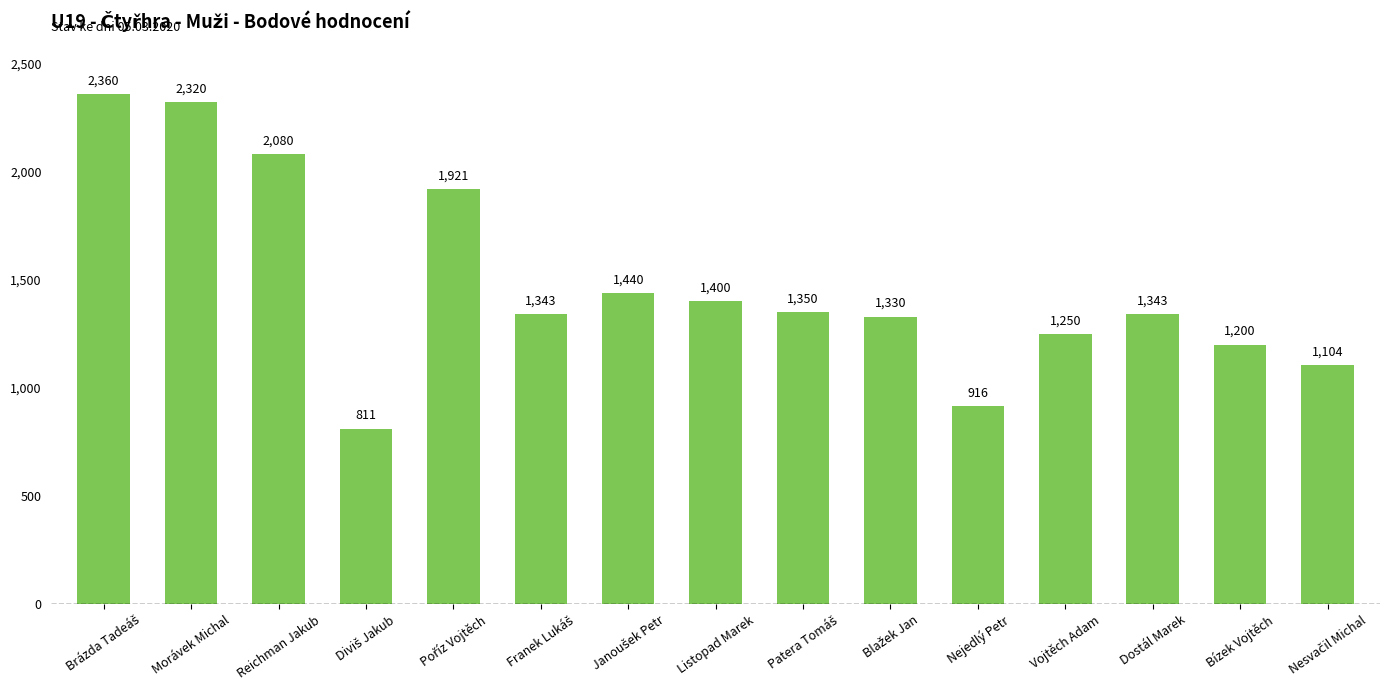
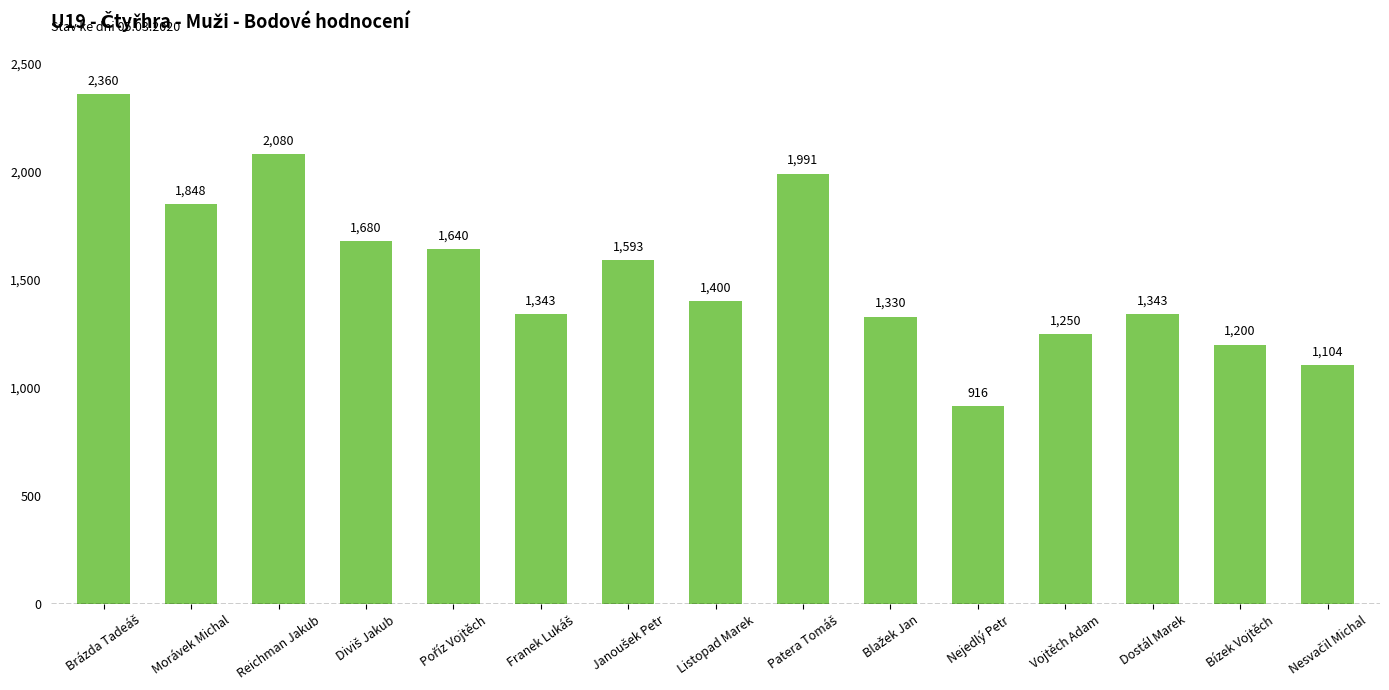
  {
    "Brázda Tadeáš": "2,360",
-   "Morávek Michal": "2,320",
+   "Morávek Michal": "1,848",
    "Reichman Jakub": "2,080",
-   "Diviš Jakub": "811",
-   "Poříz Vojtěch": "1,921",
+   "Diviš Jakub": "1,680",
+   "Poříz Vojtěch": "1,640",
    "Franek Lukáš": "1,343",
-   "Janoušek Petr": "1,440",
+   "Janoušek Petr": "1,593",
    "Listopad Marek": "1,400",
-   "Patera Tomáš": "1,350",
+   "Patera Tomáš": "1,991",
    "Blažek Jan": "1,330",
    "Nejedlý Petr": "916",
    "Vojtěch Adam": "1,250",
    "Dostál Marek": "1,343",
    "Bízek Vojtěch": "1,200",
    "Nesvačil Michal": "1,104"
  }
